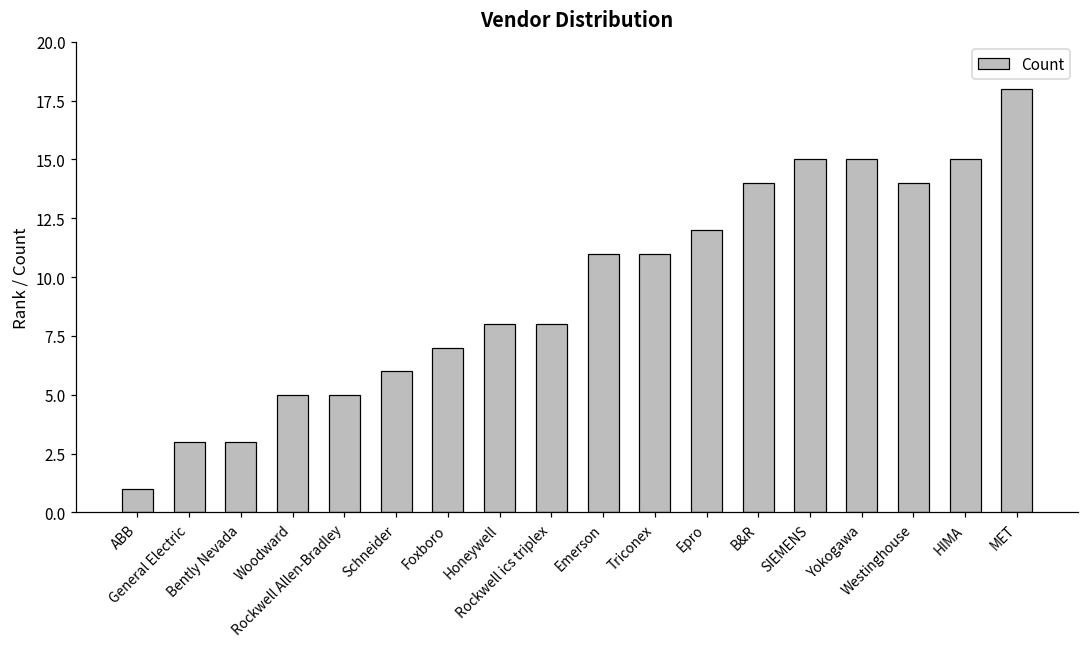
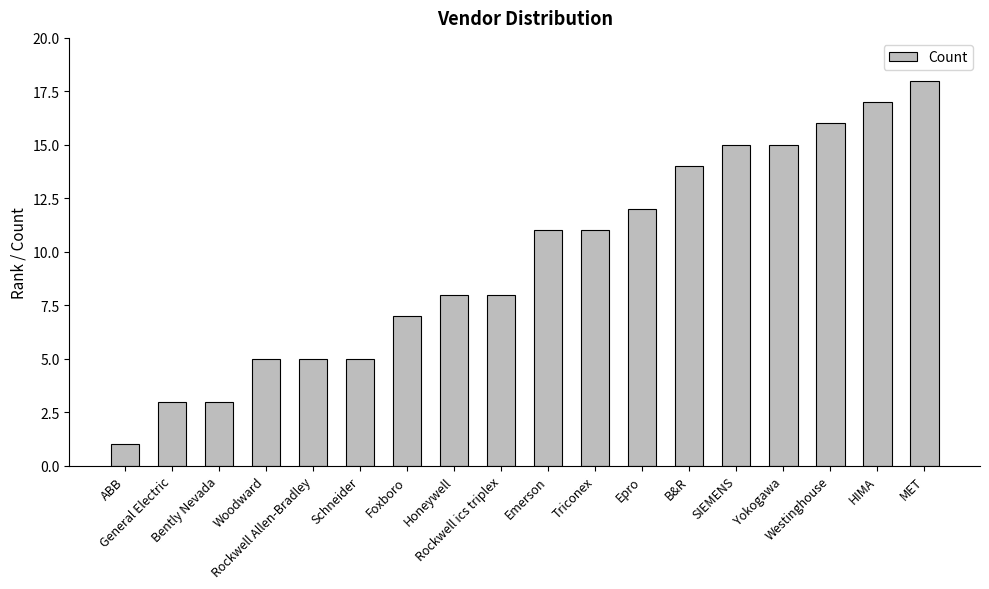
  {
    "ABB": 1,
    "General Electric": 3,
    "Bently Nevada": 3,
    "Woodward": 5,
    "Rockwell Allen-Bradley": 5,
-   "Schneider": 6,
+   "Schneider": 5,
    "Foxboro": 7,
    "Honeywell": 8,
    "Rockwell ics triplex": 8,
    "Emerson": 11,
    "Triconex": 11,
    "Epro": 12,
    "B&R": 14,
    "SIEMENS": 15,
    "Yokogawa": 15,
-   "Westinghouse": 14,
-   "HIMA": 15,
+   "Westinghouse": 16,
+   "HIMA": 17,
    "MET": 18
  }
